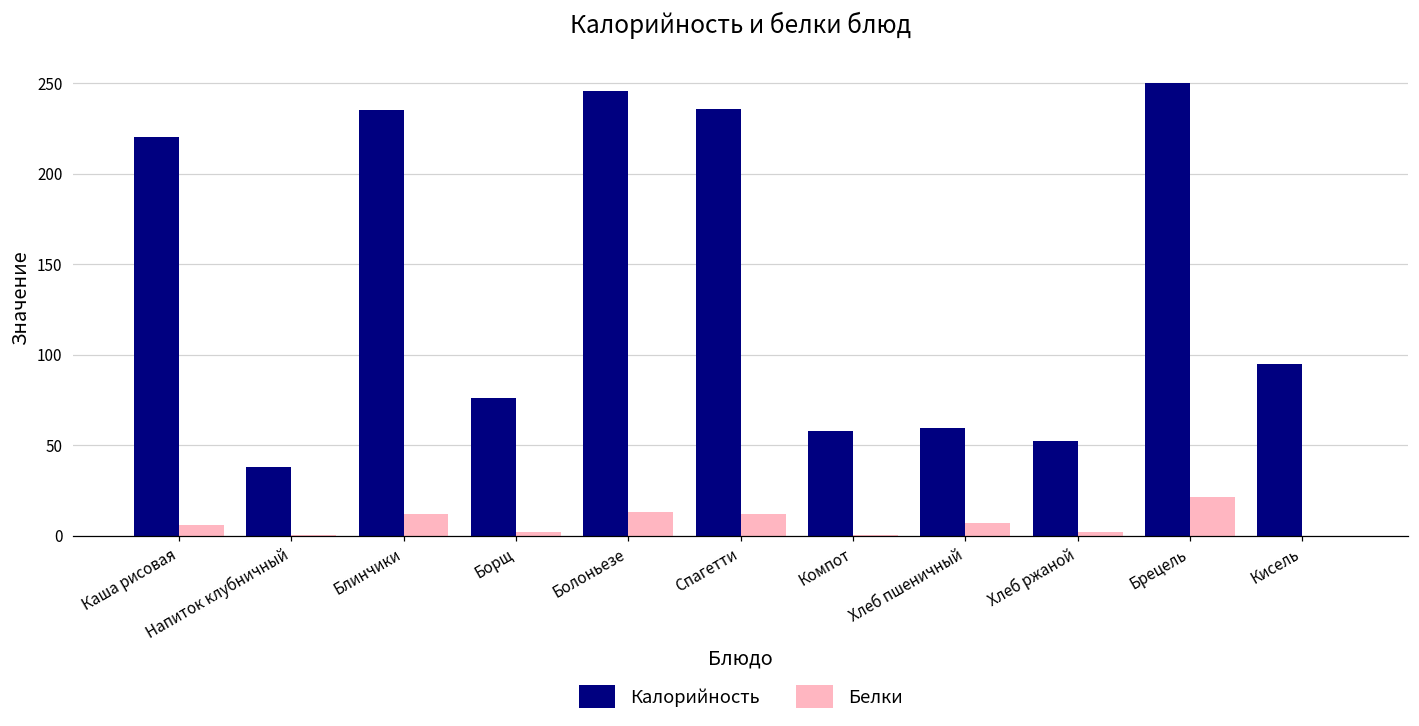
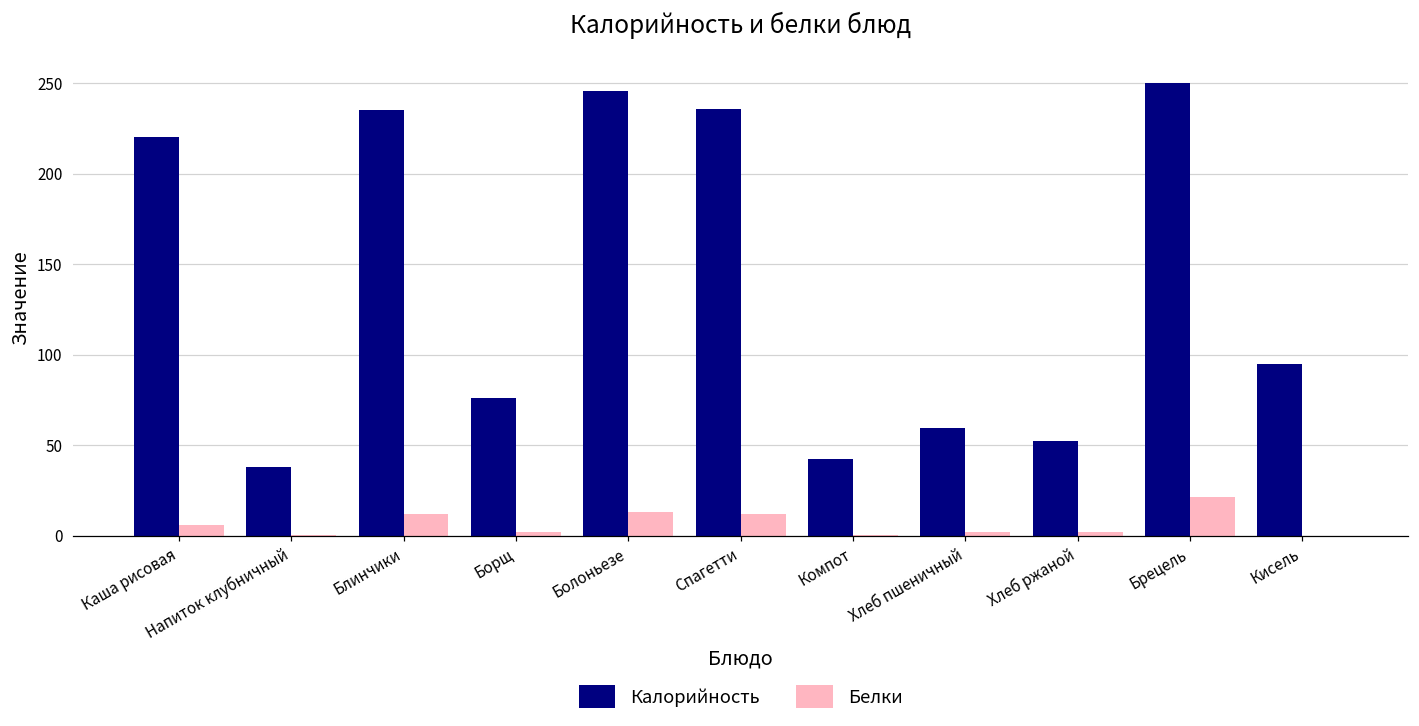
  {
    "Калорийность": {
      "Каша рисовая": 221,
      "Напиток клубничный": 38,
      "Блинчики": 235,
      "Борщ": 76,
      "Болоньезе": 246,
      "Спагетти": 236,
-     "Компот": 58,
+     "Компот": 42,
      "Хлеб пшеничный": 60,
      "Хлеб ржаной": 52,
      "Брецель": 250,
      "Кисель": 95
    },
    "Белки": {
      "Каша рисовая": 6,
      "Блинчики": 12,
      "Борщ": 2,
      "Болоньезе": 13,
      "Спагетти": 12,
-     "Хлеб пшеничный": 7,
+     "Хлеб пшеничный": 2,
      "Хлеб ржаной": 2,
      "Брецель": 21,
      "Кисель": 0
    }
  }
